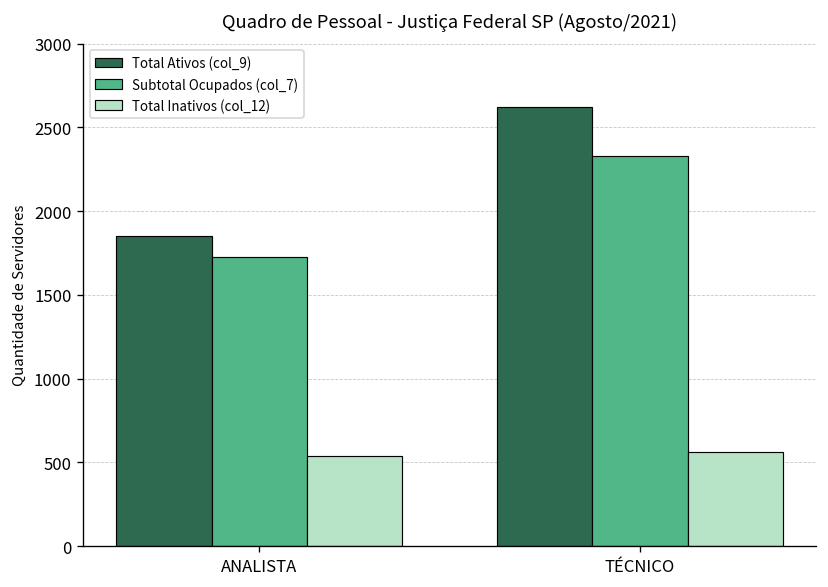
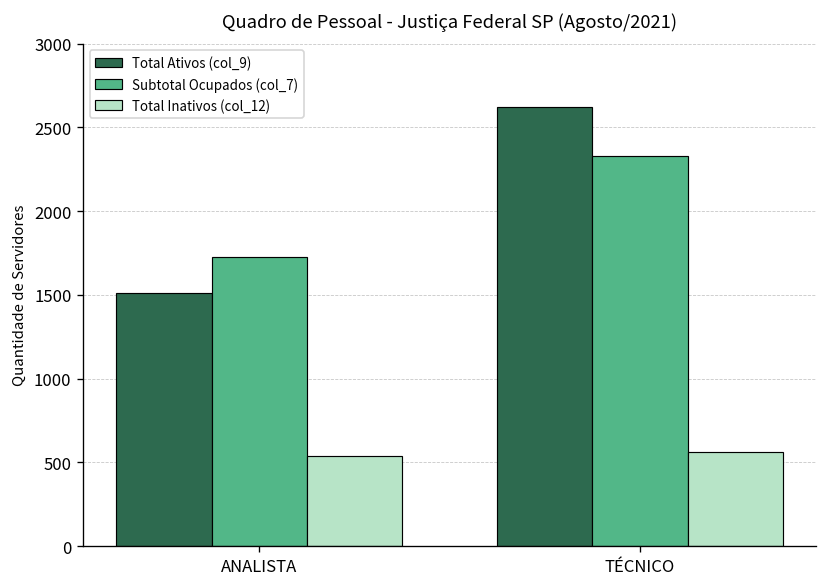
  {
    "Total Ativos (col_9)": {
-     "ANALISTA": 1850,
+     "ANALISTA": 1510,
      "TÉCNICO": 2620
    },
    "Subtotal Ocupados (col_7)": {
      "ANALISTA": 1730,
      "TÉCNICO": 2330
    },
    "Total Inativos (col_12)": {
      "ANALISTA": 540,
      "TÉCNICO": 560
    }
  }
